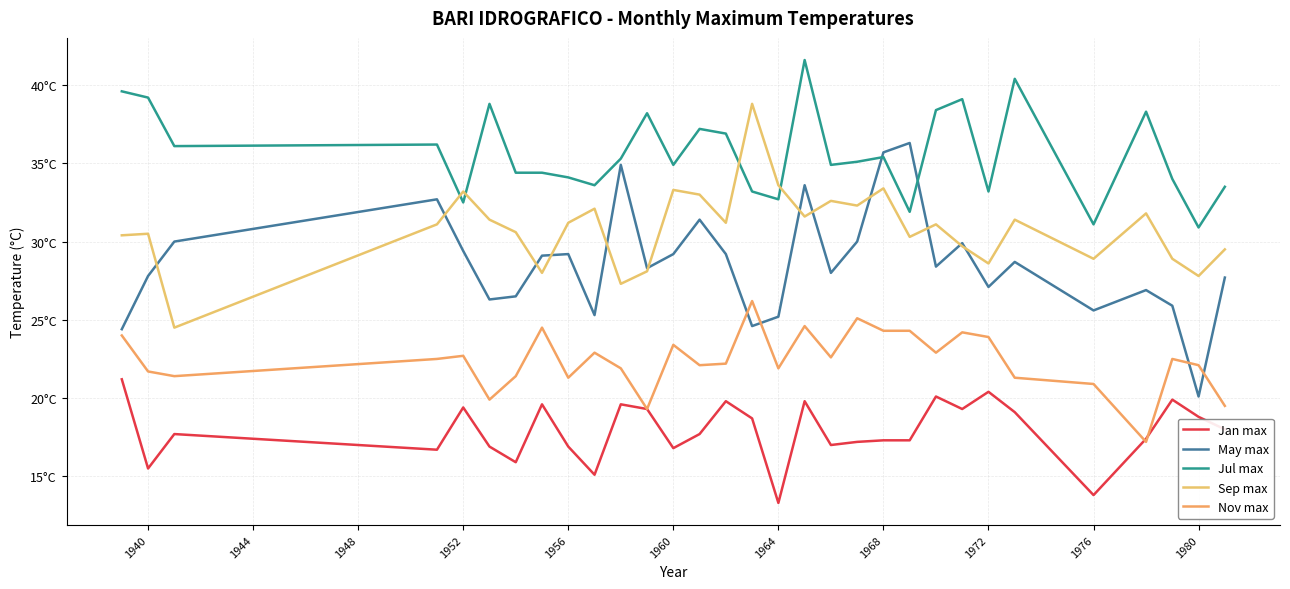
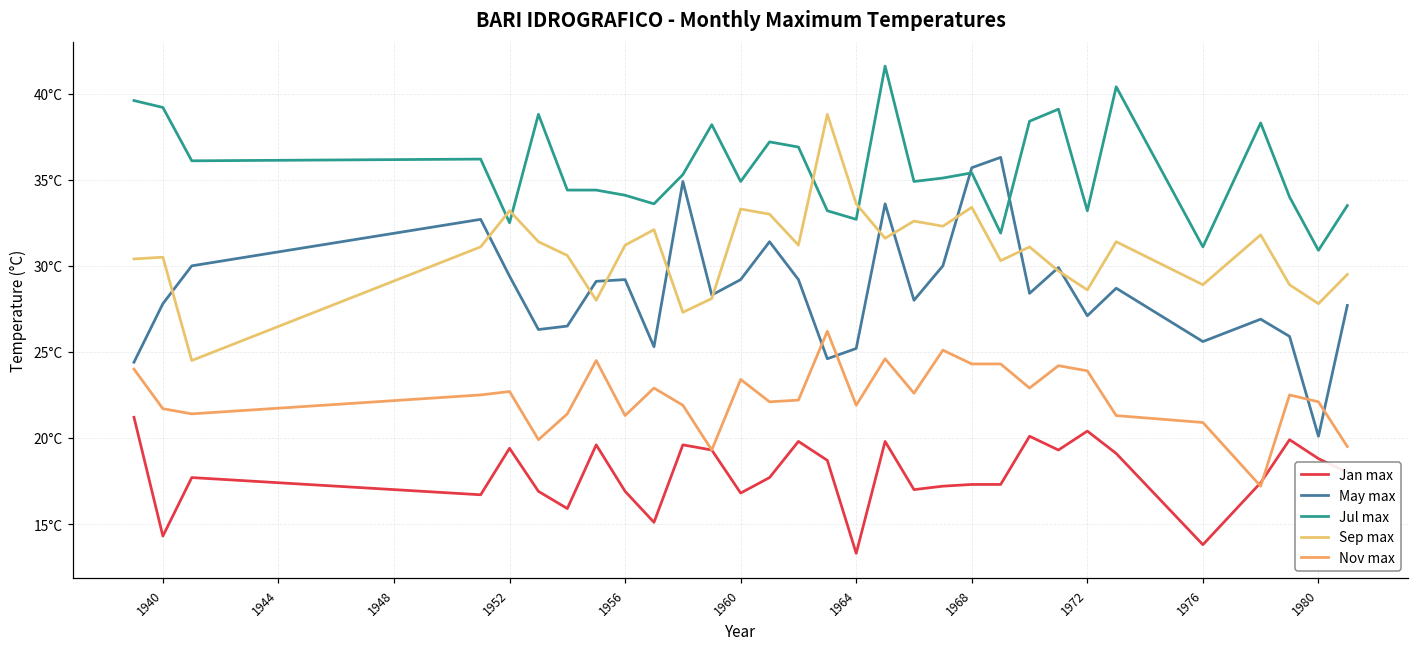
  {
    "Jan max": {
-     "1940": "15.5°C",
+     "1940": "14.3°C",
      "1952": "19.4°C",
      "1956": "16.9°C",
      "1960": "16.8°C",
      "1964": "13.3°C",
      "1968": "17.3°C",
      "1972": "20.4°C",
      "1976": "13.8°C",
      "1980": "18.8°C"
    }
  }
